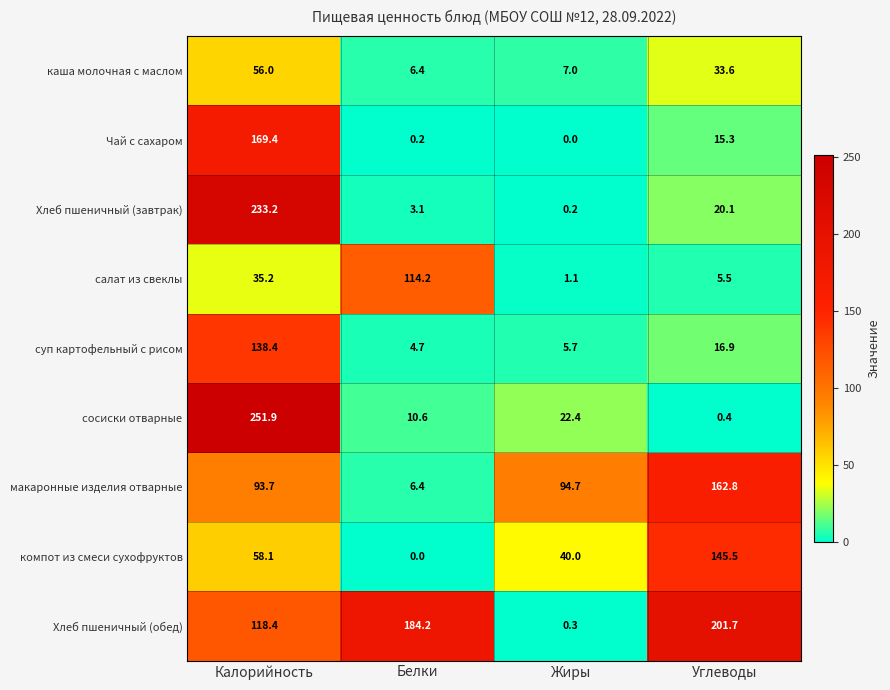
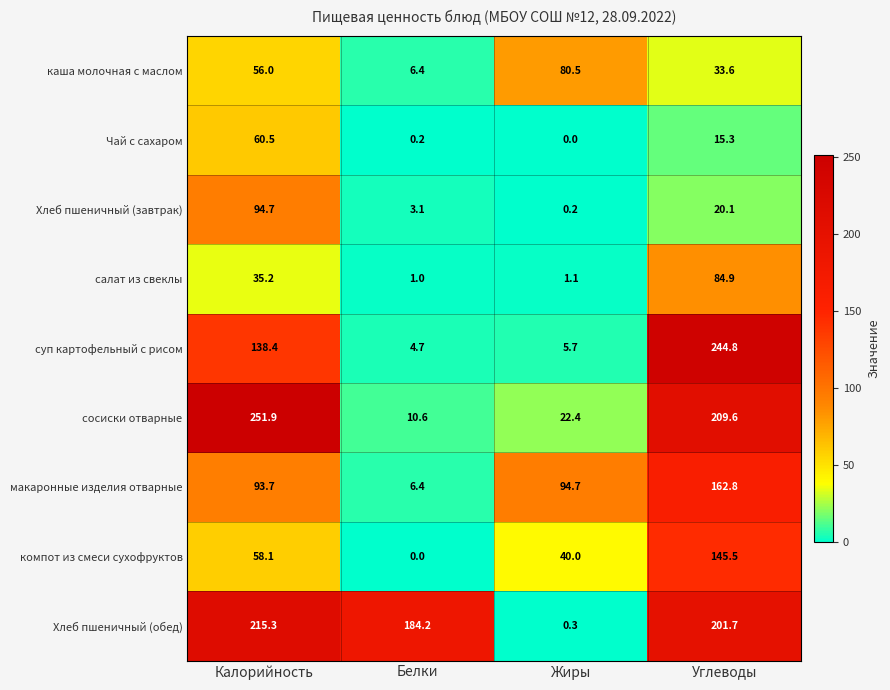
  {
    "каша молочная с маслом": {
      "Калорийность": 56.0,
      "Белки": 6.4,
-     "Жиры": 7.0,
+     "Жиры": 80.5,
      "Углеводы": 33.6
    },
    "Чай с сахаром": {
-     "Калорийность": 169.4,
+     "Калорийность": 60.5,
      "Белки": 0.2,
      "Жиры": 0.0,
      "Углеводы": 15.3
    },
    "Хлеб пшеничный (завтрак)": {
-     "Калорийность": 233.2,
+     "Калорийность": 94.7,
      "Белки": 3.1,
      "Жиры": 0.2,
      "Углеводы": 20.1
    },
    "салат из свеклы": {
      "Калорийность": 35.2,
-     "Белки": 114.2,
+     "Белки": 1.0,
      "Жиры": 1.1,
-     "Углеводы": 5.5
+     "Углеводы": 84.9
    },
    "суп картофельный с рисом": {
      "Калорийность": 138.4,
      "Белки": 4.7,
      "Жиры": 5.7,
-     "Углеводы": 16.9
+     "Углеводы": 244.8
    },
    "сосиски отварные": {
      "Калорийность": 251.9,
      "Белки": 10.6,
      "Жиры": 22.4,
-     "Углеводы": 0.4
+     "Углеводы": 209.6
    },
    "макаронные изделия отварные": {
      "Калорийность": 93.7,
      "Белки": 6.4,
      "Жиры": 94.7,
      "Углеводы": 162.8
    },
    "компот из смеси сухофруктов": {
      "Калорийность": 58.1,
      "Белки": 0.0,
      "Жиры": 40.0,
      "Углеводы": 145.5
    },
    "Хлеб пшеничный (обед)": {
-     "Калорийность": 118.4,
+     "Калорийность": 215.3,
      "Белки": 184.2,
      "Жиры": 0.3,
      "Углеводы": 201.7
    }
  }
